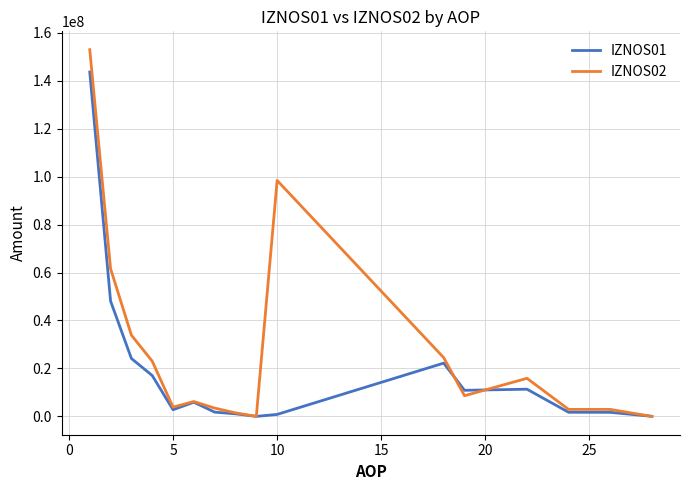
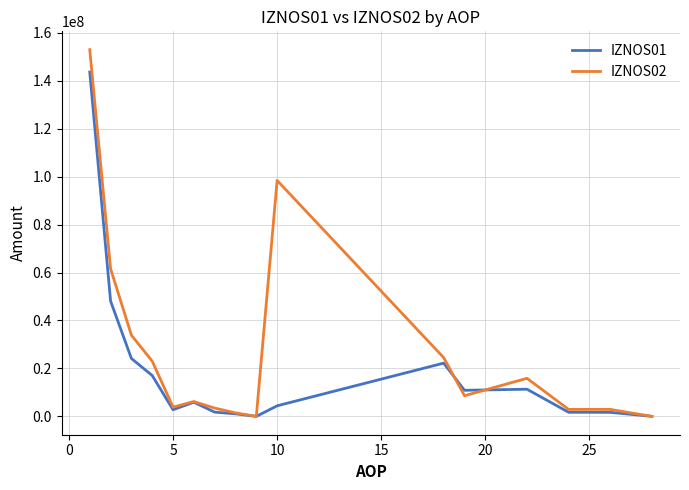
  {
    "IZNOS01": {
      "5": 3000000,
-     "10": 1000000
+     "10": 4000000
    },
    "IZNOS02": {
      "5": 4000000,
      "10": 98000000
    }
  }
